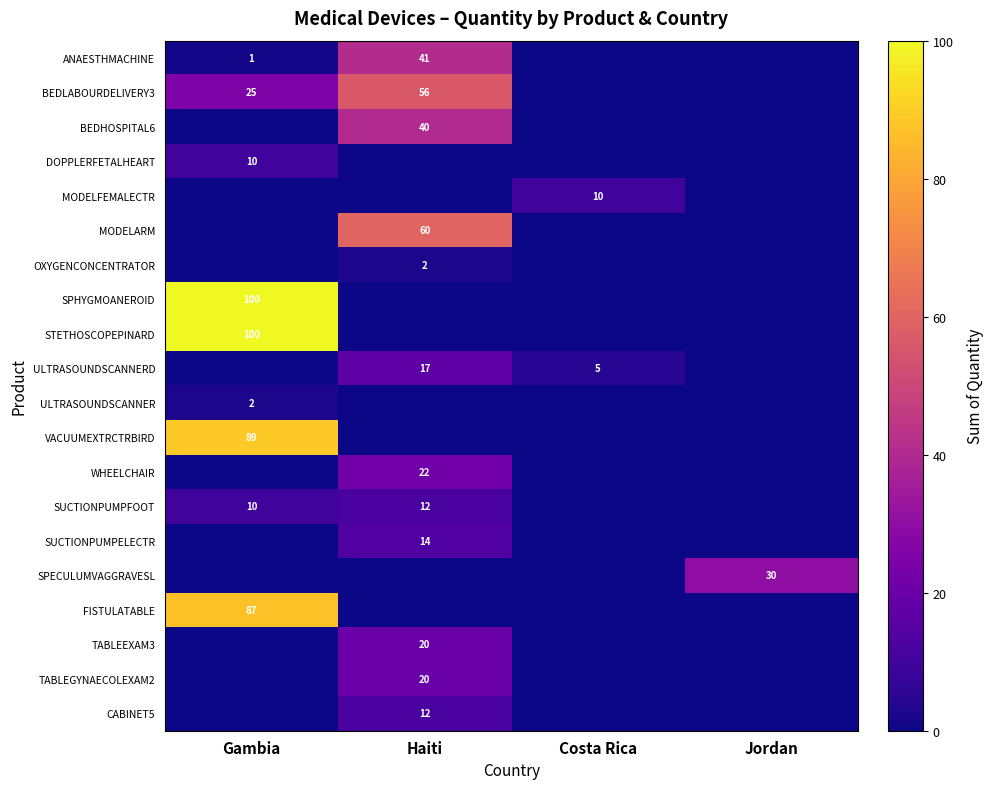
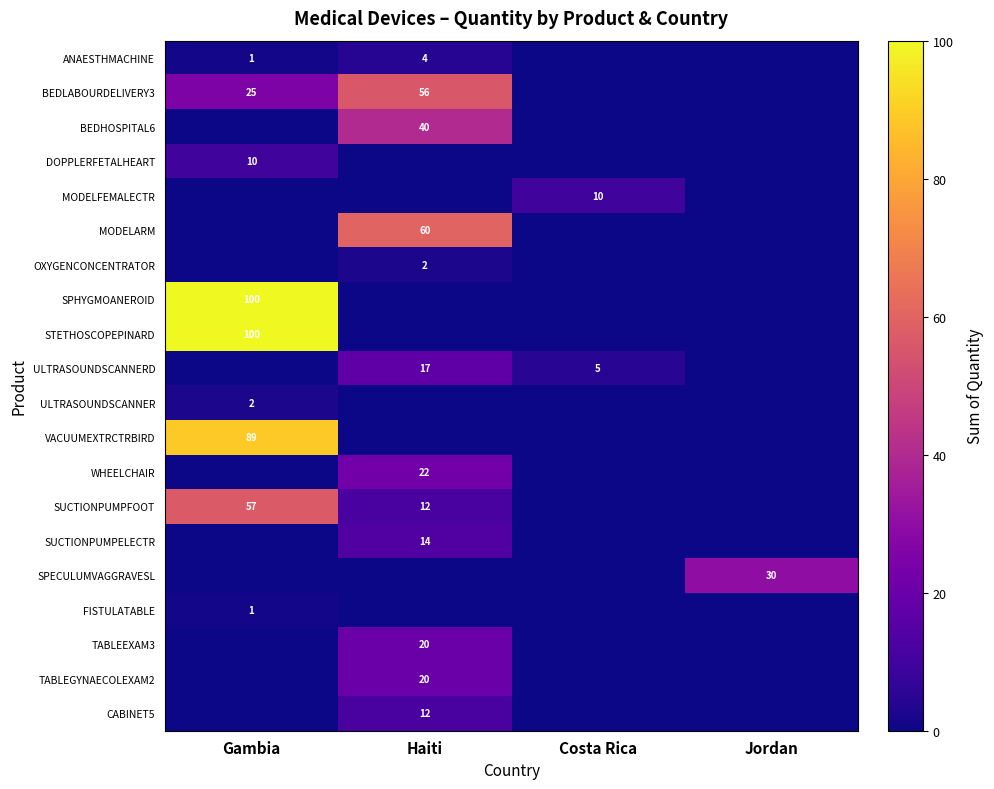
  {
    "ANAESTHMACHINE": {
      "Gambia": 1,
-     "Haiti": 41
+     "Haiti": 4
    },
    "BEDLABOURDELIVERY3": {
      "Gambia": 25,
      "Haiti": 56
    },
    "BEDHOSPITAL6": {
      "Haiti": 40
    },
    "DOPPLERFETALHEART": {
      "Gambia": 10
    },
    "MODELFEMALECTR": {
      "Costa Rica": 10
    },
    "MODELARM": {
      "Haiti": 60
    },
    "OXYGENCONCENTRATOR": {
      "Haiti": 2
    },
    "SPHYGMOANEROID": {
      "Gambia": 100
    },
    "STETHOSCOPEPINARD": {
      "Gambia": 100
    },
    "ULTRASOUNDSCANNERD": {
      "Haiti": 17,
      "Costa Rica": 5
    },
    "ULTRASOUNDSCANNER": {
      "Gambia": 2
    },
    "VACUUMEXTRCTRBIRD": {
      "Gambia": 89
    },
    "WHEELCHAIR": {
      "Haiti": 22
    },
    "SUCTIONPUMPFOOT": {
-     "Gambia": 10,
+     "Gambia": 57,
      "Haiti": 12
    },
    "SUCTIONPUMPELECTR": {
      "Haiti": 14
    },
    "SPECULUMVAGGRAVESL": {
      "Jordan": 30
    },
    "FISTULATABLE": {
-     "Gambia": 87
+     "Gambia": 1
    },
    "TABLEEXAM3": {
      "Haiti": 20
    },
    "TABLEGYNAECOLEXAM2": {
      "Haiti": 20
    },
    "CABINET5": {
      "Haiti": 12
    }
  }
